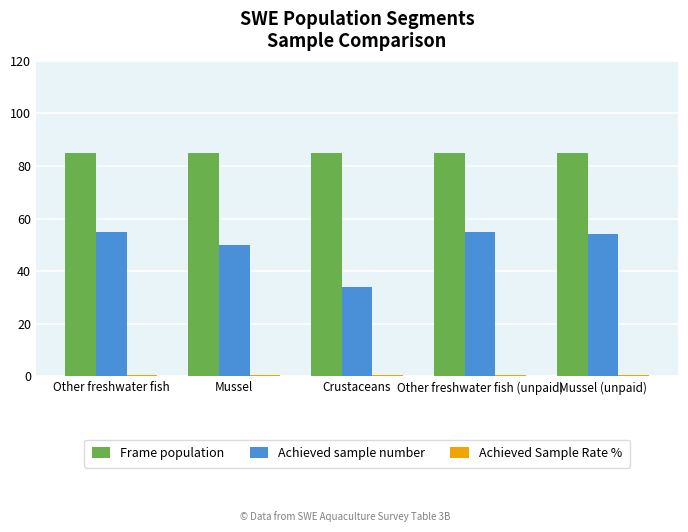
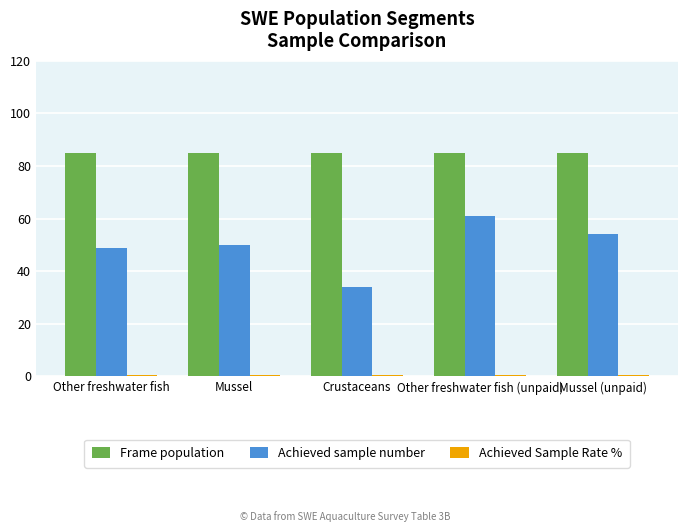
  {
    "Frame population": {
      "Other freshwater fish": 85,
      "Mussel": 85,
      "Crustaceans": 85,
      "Other freshwater fish (unpaid)": 85,
      "Mussel (unpaid)": 85
    },
    "Achieved sample number": {
-     "Other freshwater fish": 55,
+     "Other freshwater fish": 49,
      "Mussel": 50,
      "Crustaceans": 34,
-     "Other freshwater fish (unpaid)": 55,
+     "Other freshwater fish (unpaid)": 61,
      "Mussel (unpaid)": 54
    }
  }
